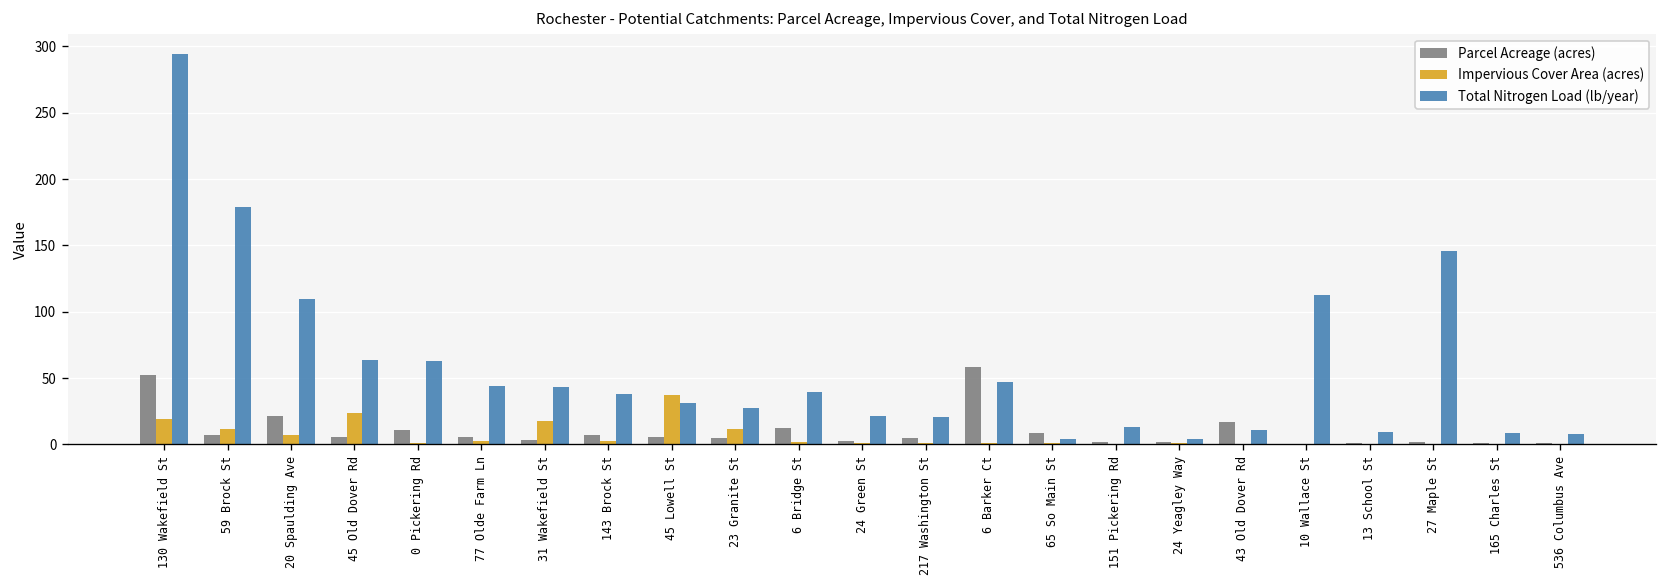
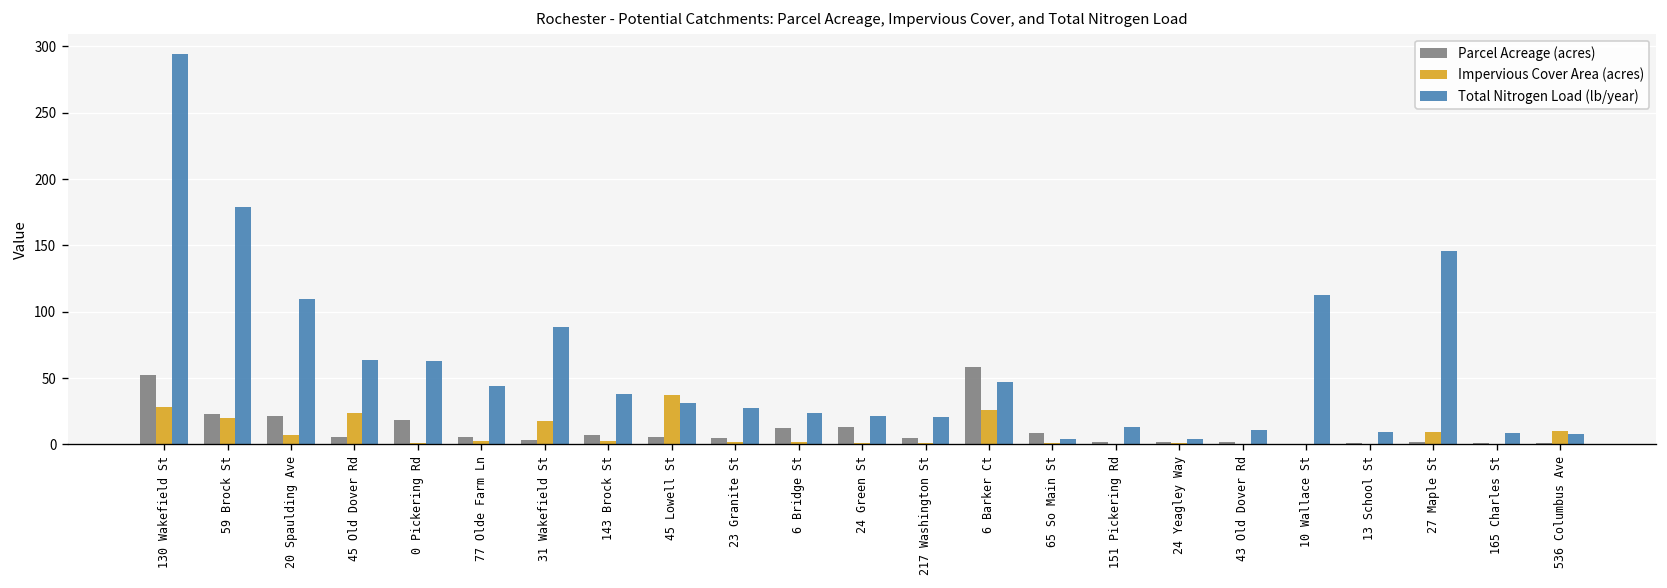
  {
    "Parcel Acreage (acres)": {
      "130 Wakefield St": 52,
-     "59 Brock St": 8,
+     "59 Brock St": 23,
      "20 Spaulding Ave": 21,
      "45 Old Dover Rd": 5,
-     "0 Pickering Rd": 11,
+     "0 Pickering Rd": 18,
      "77 Olde Farm Ln": 6,
      "31 Wakefield St": 3,
      "143 Brock St": 7,
      "45 Lowell St": 5,
      "23 Granite St": 5,
      "6 Bridge St": 12,
-     "24 Green St": 3,
+     "24 Green St": 13,
      "217 Washington St": 5,
      "6 Barker Ct": 58,
      "65 So Main St": 9,
-     "43 Old Dover Rd": 17
+     "43 Old Dover Rd": 2
    },
    "Impervious Cover Area (acres)": {
-     "130 Wakefield St": 19,
-     "59 Brock St": 12,
+     "130 Wakefield St": 28,
+     "59 Brock St": 20,
      "20 Spaulding Ave": 7,
      "45 Old Dover Rd": 24,
      "77 Olde Farm Ln": 2,
      "31 Wakefield St": 18,
      "143 Brock St": 3,
      "45 Lowell St": 37,
-     "23 Granite St": 11,
-     "6 Barker Ct": 1,
-     "27 Maple St": 1,
-     "536 Columbus Ave": 1
+     "23 Granite St": 2,
+     "6 Barker Ct": 26,
+     "27 Maple St": 9,
+     "536 Columbus Ave": 10
    },
    "Total Nitrogen Load (lb/year)": {
      "130 Wakefield St": 295,
      "59 Brock St": 179,
      "20 Spaulding Ave": 110,
      "45 Old Dover Rd": 64,
      "0 Pickering Rd": 63,
      "77 Olde Farm Ln": 44,
-     "31 Wakefield St": 43,
+     "31 Wakefield St": 89,
      "143 Brock St": 38,
      "45 Lowell St": 31,
      "23 Granite St": 28,
-     "6 Bridge St": 40,
+     "6 Bridge St": 23,
      "24 Green St": 21,
      "217 Washington St": 20,
      "6 Barker Ct": 47,
      "65 So Main St": 4,
      "151 Pickering Rd": 13,
      "24 Yeagley Way": 4,
      "43 Old Dover Rd": 11,
      "10 Wallace St": 112,
      "13 School St": 9,
      "27 Maple St": 146,
      "165 Charles St": 9,
      "536 Columbus Ave": 8
    }
  }
